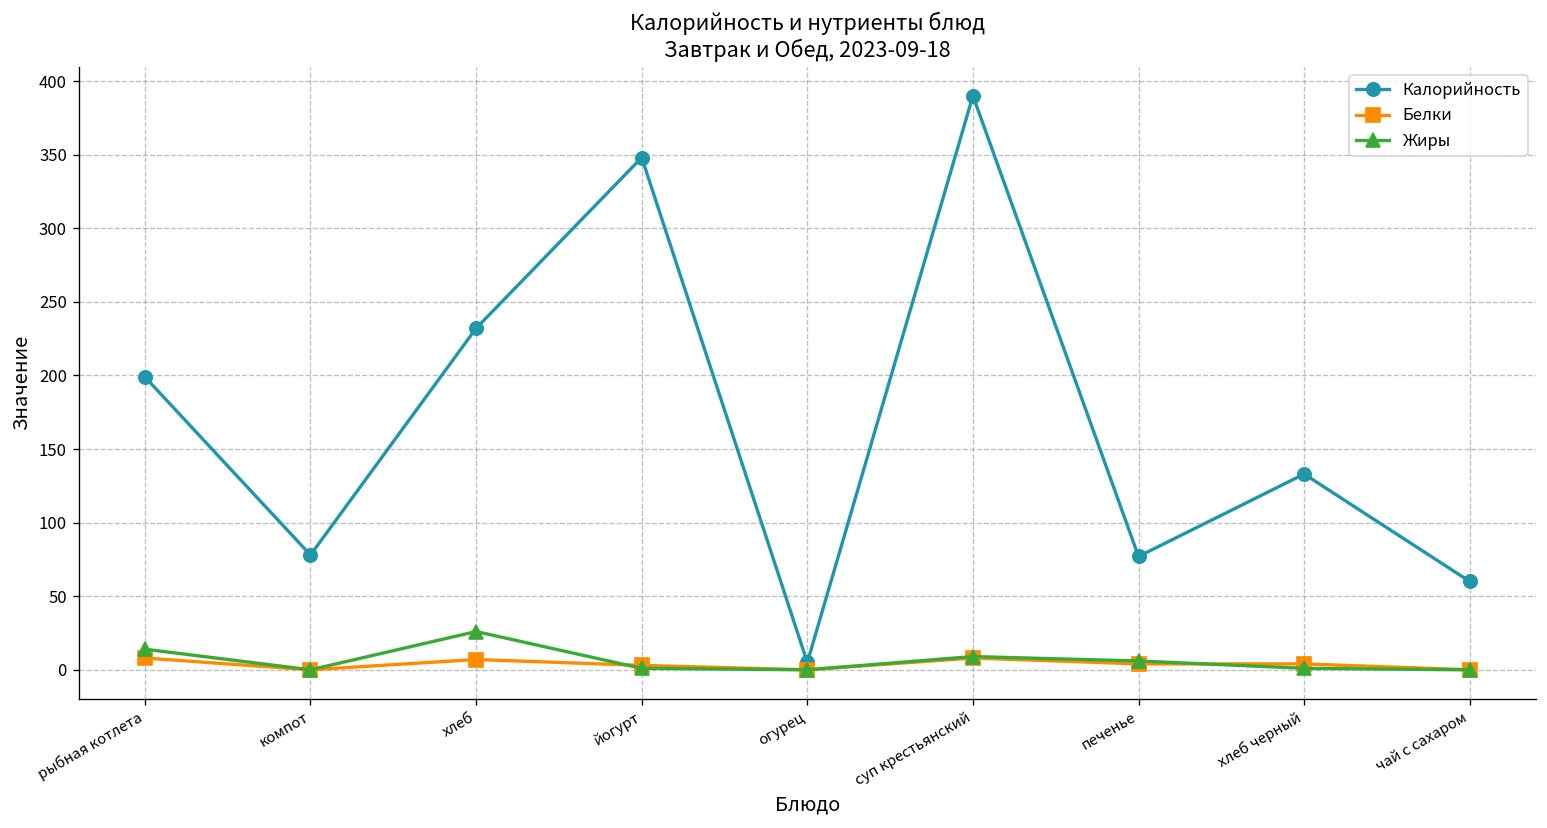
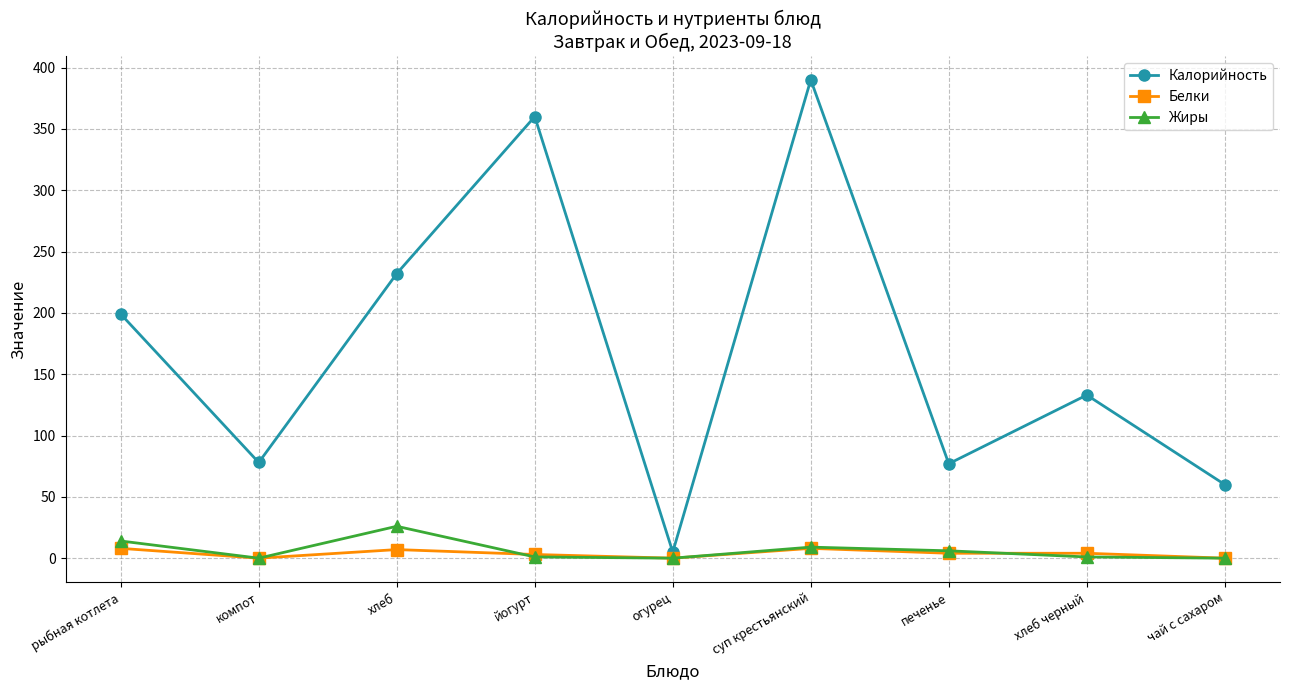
  {
    "Калорийность": {
      "рыбная котлета": 199,
      "компот": 78,
      "хлеб": 232,
-     "йогурт": 348,
+     "йогурт": 360,
      "огурец": 5,
      "суп крестьянский": 390,
      "печенье": 77,
      "хлеб черный": 133,
      "чай с сахаром": 60
    },
    "Белки": {
      "рыбная котлета": 8,
      "хлеб": 7,
      "хлеб черный": 4
    },
    "Жиры": {
      "рыбная котлета": 14,
      "хлеб": 26,
      "хлеб черный": 1
    }
  }
